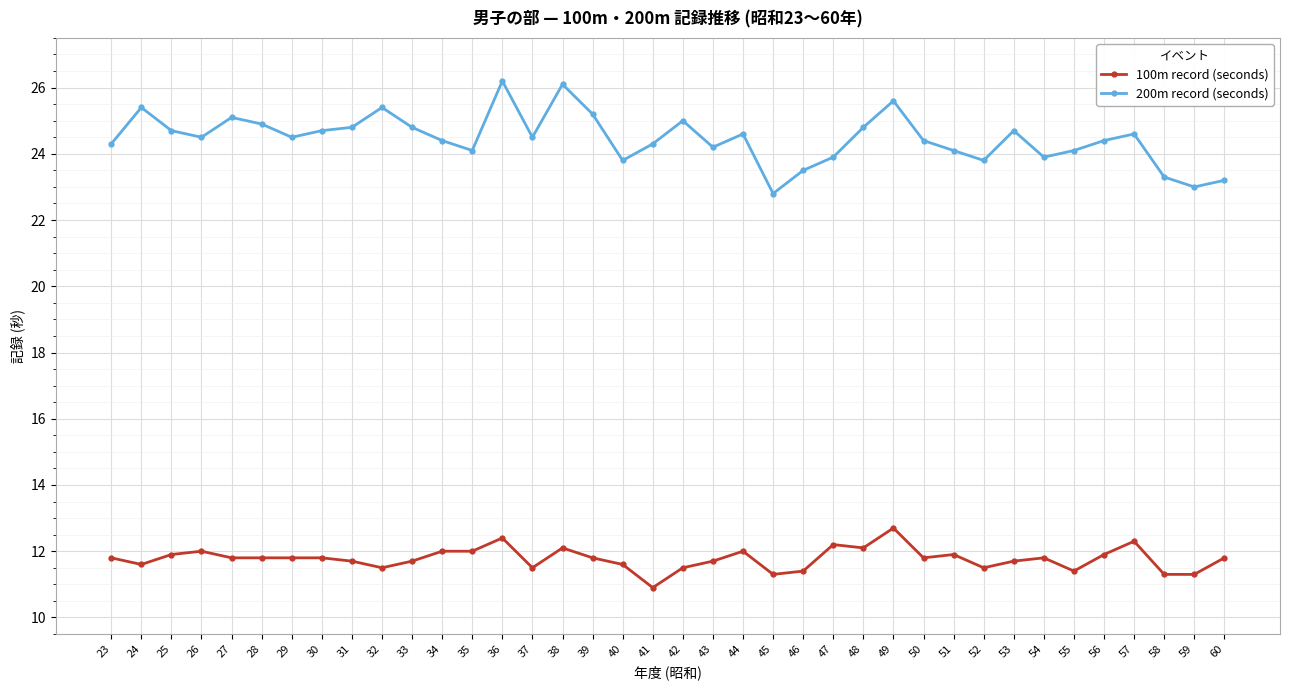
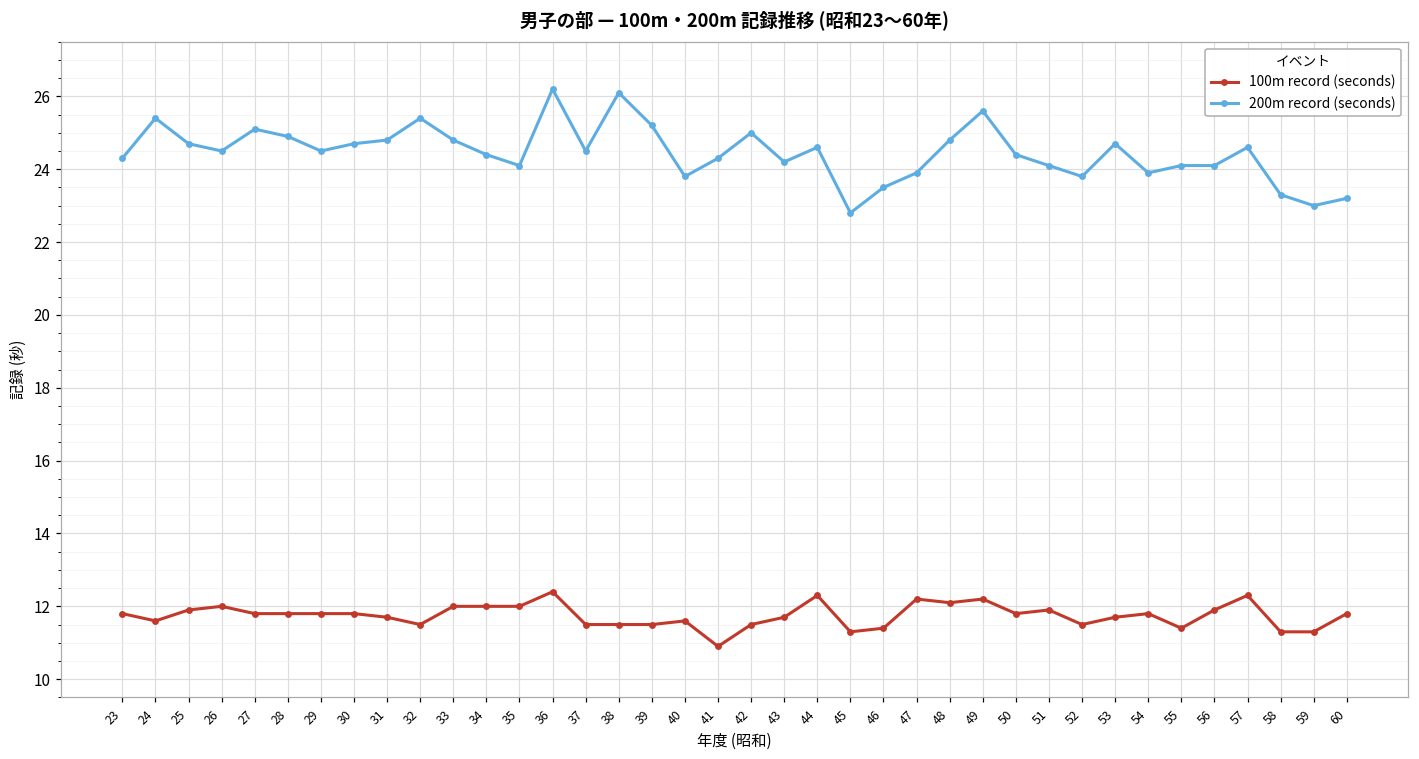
  {
    "100m record (seconds)": {
      "23": 11.8,
      "24": 11.6,
      "25": 11.9,
      "26": 12.0,
      "27": 11.8,
      "28": 11.8,
      "29": 11.8,
      "30": 11.8,
      "31": 11.7,
      "32": 11.5,
-     "33": 11.7,
+     "33": 12.0,
      "34": 12.0,
      "35": 12.0,
      "36": 12.4,
      "37": 11.5,
-     "38": 12.1,
-     "39": 11.8,
+     "38": 11.5,
+     "39": 11.5,
      "40": 11.6,
      "41": 10.9,
      "42": 11.5,
      "43": 11.7,
-     "44": 12.0,
+     "44": 12.3,
      "45": 11.3,
      "46": 11.4,
      "47": 12.2,
      "48": 12.1,
-     "49": 12.7,
+     "49": 12.2,
      "50": 11.8,
      "51": 11.9,
      "52": 11.5,
      "53": 11.7,
      "54": 11.8,
      "55": 11.4,
      "56": 11.9,
      "57": 12.3,
      "58": 11.3,
      "59": 11.3,
      "60": 11.8
    },
    "200m record (seconds)": {
      "23": 24.3,
      "24": 25.4,
      "25": 24.7,
      "26": 24.5,
      "27": 25.1,
      "28": 24.9,
      "29": 24.5,
      "30": 24.7,
      "31": 24.8,
      "32": 25.4,
      "33": 24.8,
      "34": 24.4,
      "35": 24.1,
      "36": 26.2,
      "37": 24.5,
      "38": 26.1,
      "39": 25.2,
      "40": 23.8,
      "41": 24.3,
      "42": 25.0,
      "43": 24.2,
      "44": 24.6,
      "45": 22.8,
      "46": 23.5,
      "47": 23.9,
      "48": 24.8,
      "49": 25.6,
      "50": 24.4,
      "51": 24.1,
      "52": 23.8,
      "53": 24.7,
      "54": 23.9,
      "55": 24.1,
-     "56": 24.4,
+     "56": 24.1,
      "57": 24.6,
      "58": 23.3,
      "59": 23.0,
      "60": 23.2
    }
  }
